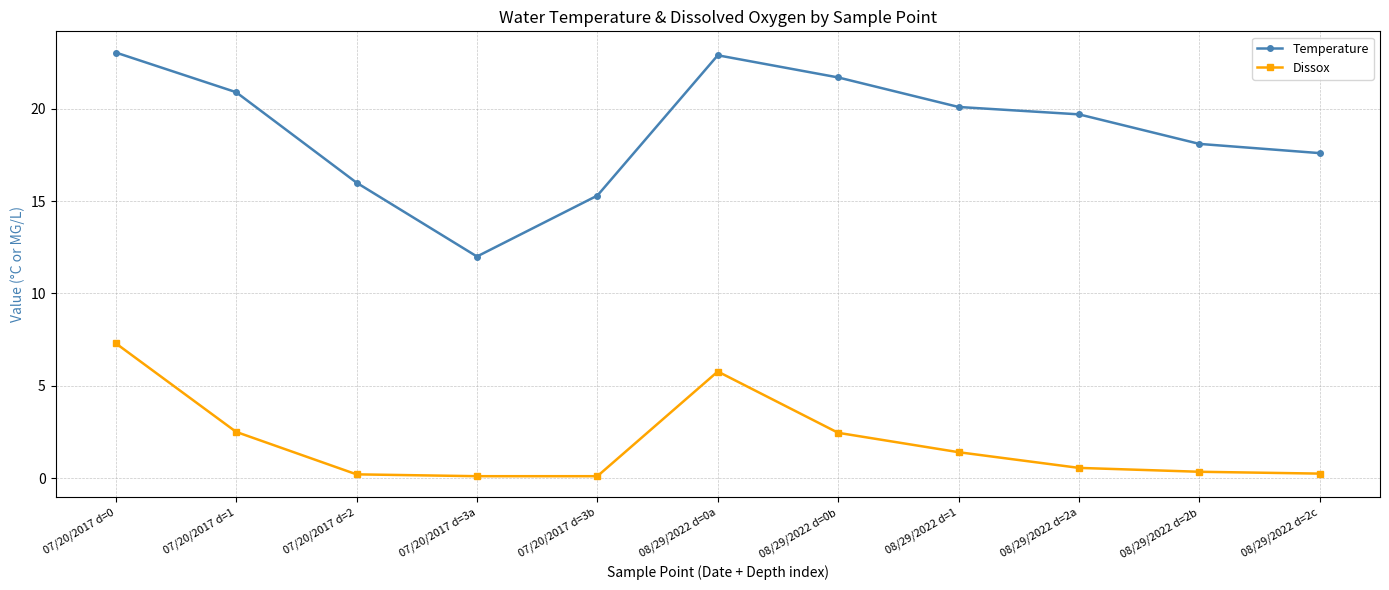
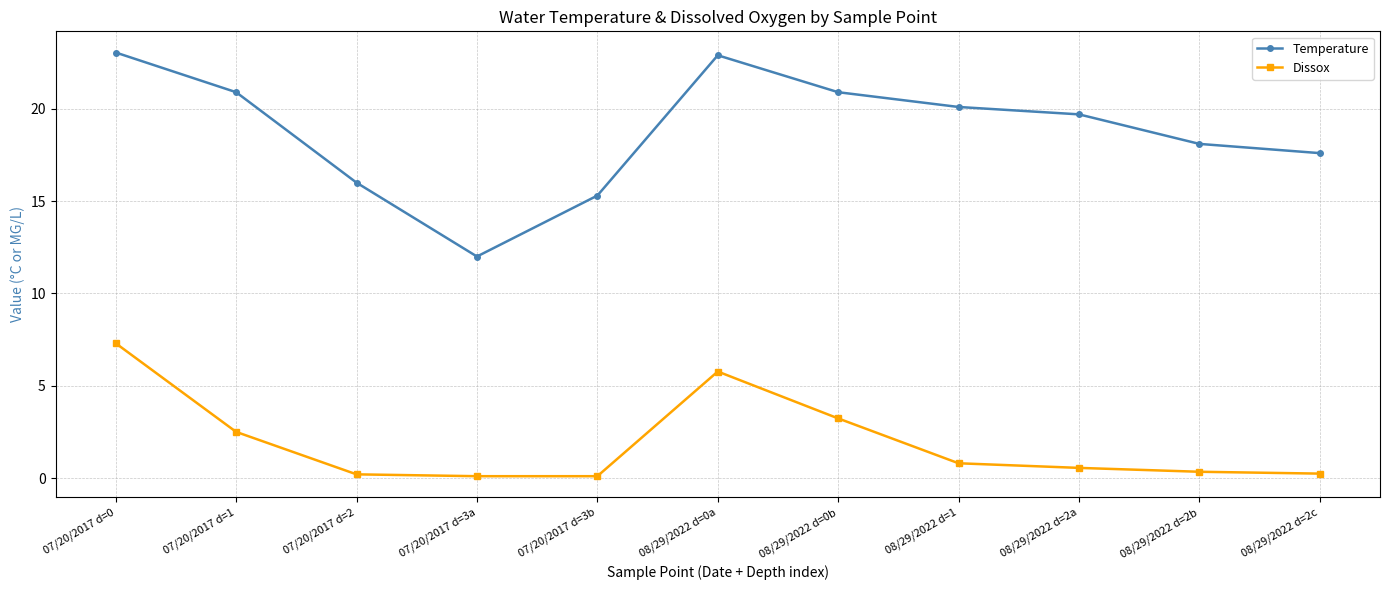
  {
    "Temperature": {
      "07/20/2017 d=0": 23.1,
      "07/20/2017 d=1": 20.9,
      "07/20/2017 d=2": 16.0,
      "07/20/2017 d=3a": 12.0,
      "07/20/2017 d=3b": 15.3,
      "08/29/2022 d=0a": 22.9,
-     "08/29/2022 d=0b": 21.7,
+     "08/29/2022 d=0b": 20.9,
      "08/29/2022 d=1": 20.1,
      "08/29/2022 d=2a": 19.7,
      "08/29/2022 d=2b": 18.1,
      "08/29/2022 d=2c": 17.6
    },
    "Dissox": {
      "07/20/2017 d=0": 7.3,
      "07/20/2017 d=1": 2.5,
      "07/20/2017 d=2": 0.2,
      "07/20/2017 d=3a": 0.1,
      "07/20/2017 d=3b": 0.1,
      "08/29/2022 d=0a": 5.8,
-     "08/29/2022 d=0b": 2.5,
-     "08/29/2022 d=1": 1.4,
+     "08/29/2022 d=0b": 3.2,
+     "08/29/2022 d=1": 0.8,
      "08/29/2022 d=2a": 0.6,
      "08/29/2022 d=2b": 0.3,
      "08/29/2022 d=2c": 0.2
    }
  }
